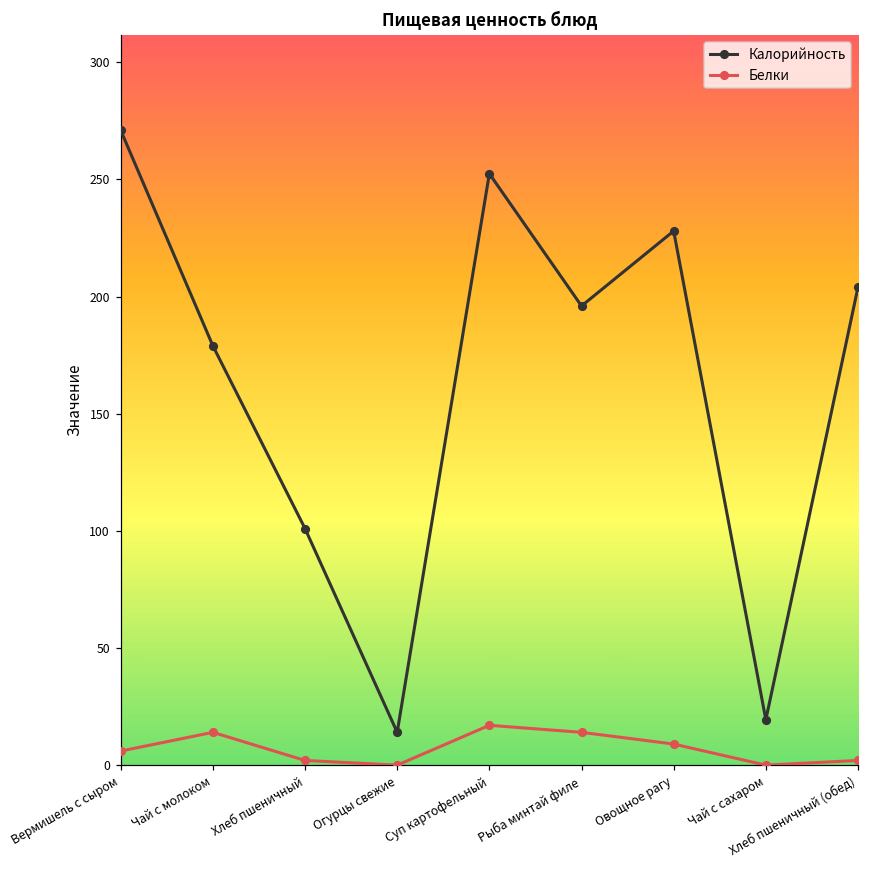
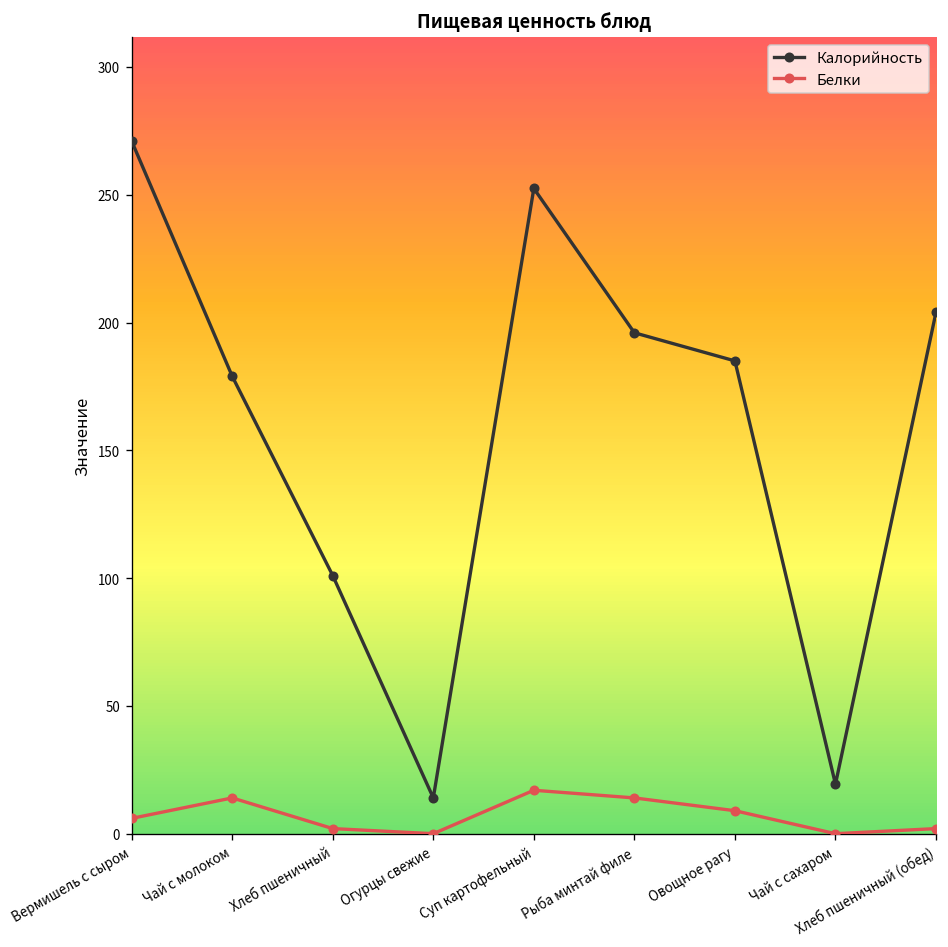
  {
    "Калорийность": {
      "Вермишель с сыром": 271,
      "Чай с молоком": 179,
      "Хлеб пшеничный": 101,
      "Огурцы свежие": 14,
      "Суп картофельный": 252,
      "Рыба минтай филе": 196,
-     "Овощное рагу": 228,
+     "Овощное рагу": 185,
      "Чай с сахаром": 19,
      "Хлеб пшеничный (обед)": 204
    },
    "Белки": {
      "Вермишель с сыром": 6,
      "Чай с молоком": 14,
      "Хлеб пшеничный": 2,
      "Огурцы свежие": 0,
      "Суп картофельный": 17,
      "Рыба минтай филе": 14,
      "Овощное рагу": 9,
      "Чай с сахаром": 0,
      "Хлеб пшеничный (обед)": 2
    }
  }
